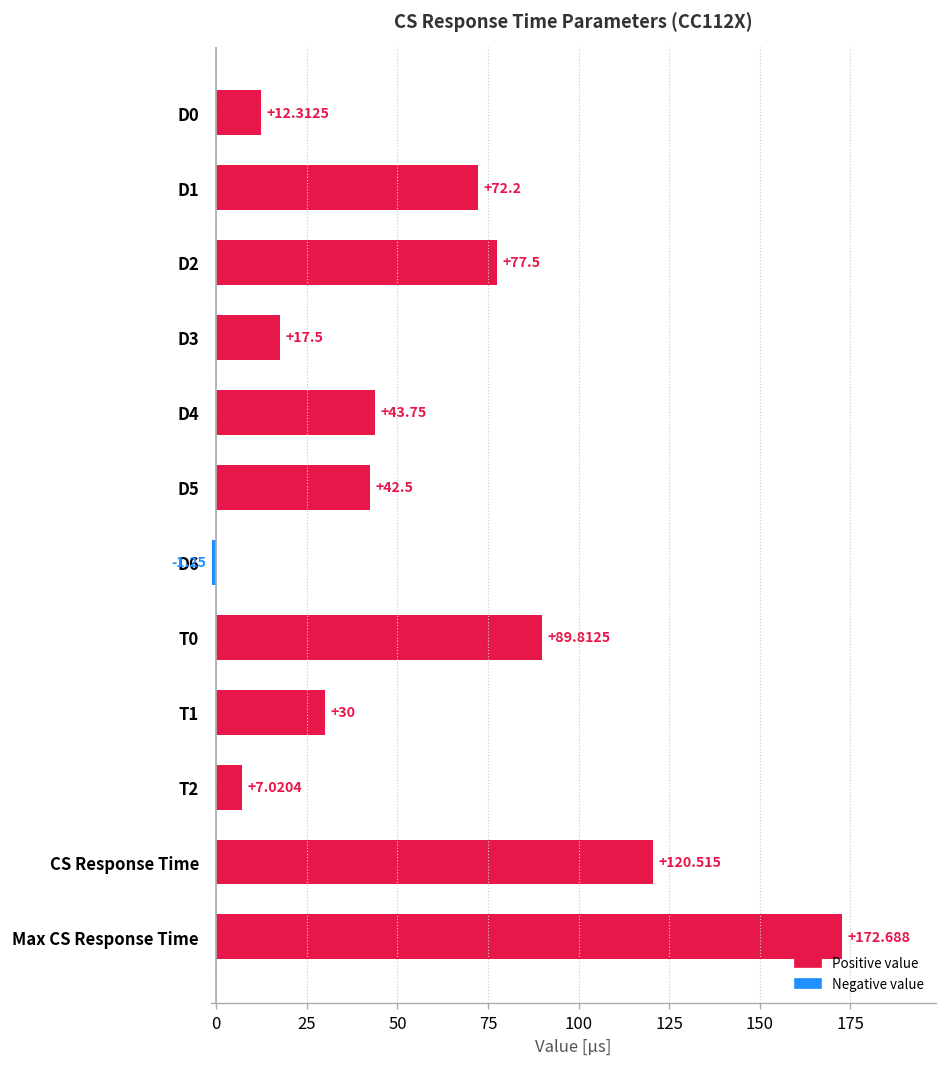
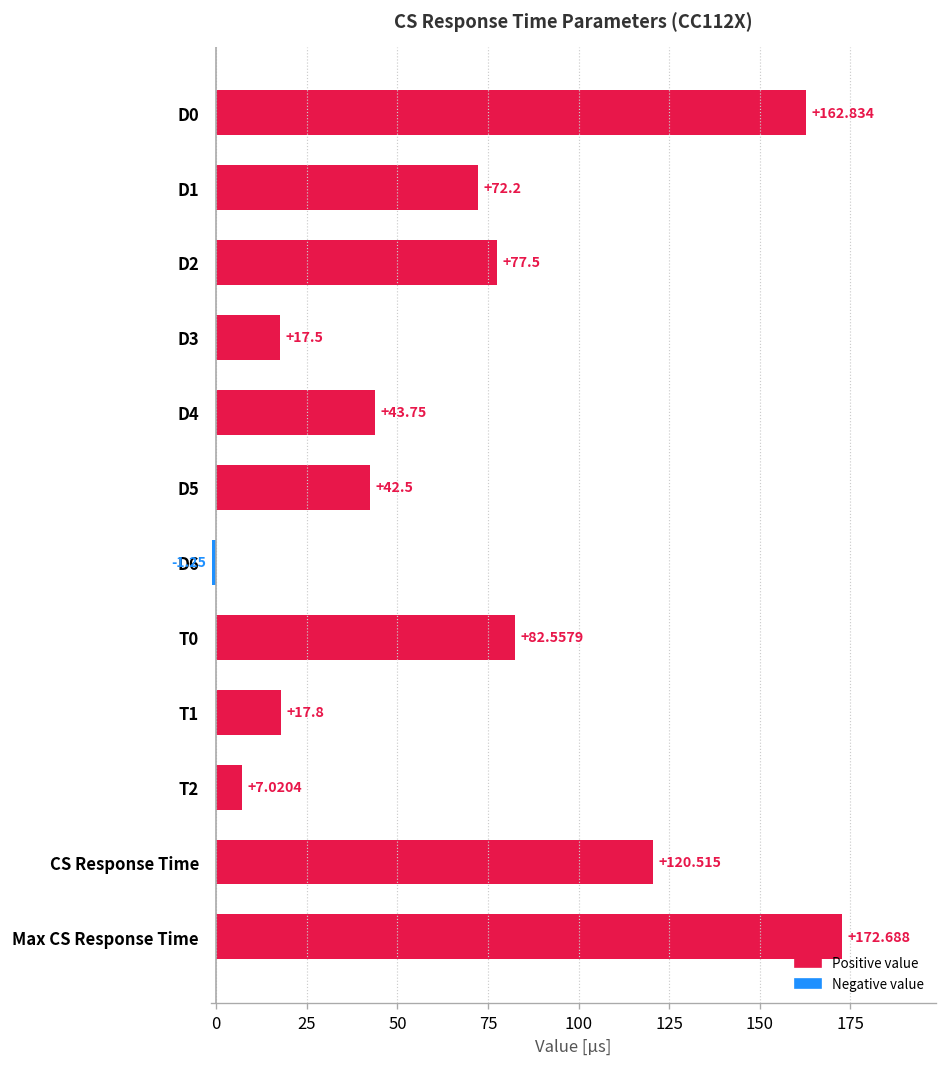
  {
-   "D0": "+12.3125",
+   "D0": "+162.834",
    "D1": "+72.2",
    "D2": "+77.5",
    "D3": "+17.5",
    "D4": "+43.75",
    "D5": "+42.5",
    "D6": "-1.25",
-   "T0": "+89.8125",
-   "T1": "+30",
+   "T0": "+82.5579",
+   "T1": "+17.8",
    "T2": "+7.0204",
    "CS Response Time": "+120.515",
    "Max CS Response Time": "+172.688"
  }
